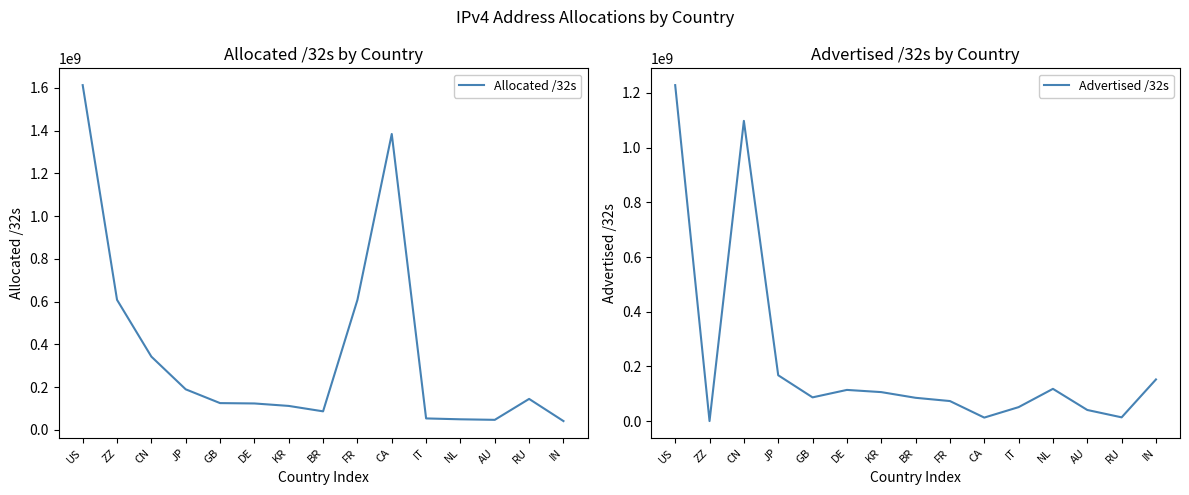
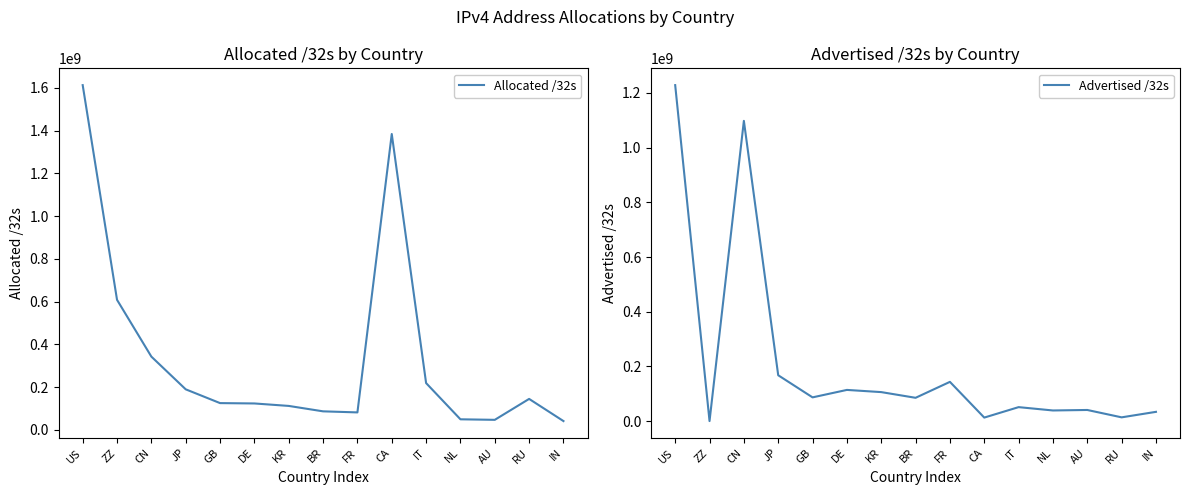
  {
    "Allocated /32s by Country": {
      "US": 1610000000,
      "ZZ": 610000000,
      "CN": 340000000,
      "JP": 190000000,
      "GB": 130000000,
      "DE": 120000000,
      "KR": 110000000,
      "BR": 90000000,
-     "FR": 610000000,
+     "FR": 80000000,
      "CA": 1380000000,
-     "IT": 50000000,
+     "IT": 220000000,
      "NL": 50000000,
      "AU": 50000000,
      "RU": 150000000,
      "IN": 40000000
    },
    "Advertised /32s by Country": {
      "US": 1230000000,
      "ZZ": 0,
      "CN": 1100000000,
      "JP": 170000000,
      "GB": 90000000,
      "DE": 110000000,
      "KR": 110000000,
      "BR": 90000000,
-     "FR": 70000000,
+     "FR": 140000000,
      "CA": 10000000,
      "IT": 50000000,
-     "NL": 120000000,
+     "NL": 40000000,
      "AU": 40000000,
      "RU": 10000000,
-     "IN": 150000000
+     "IN": 30000000
    }
  }
